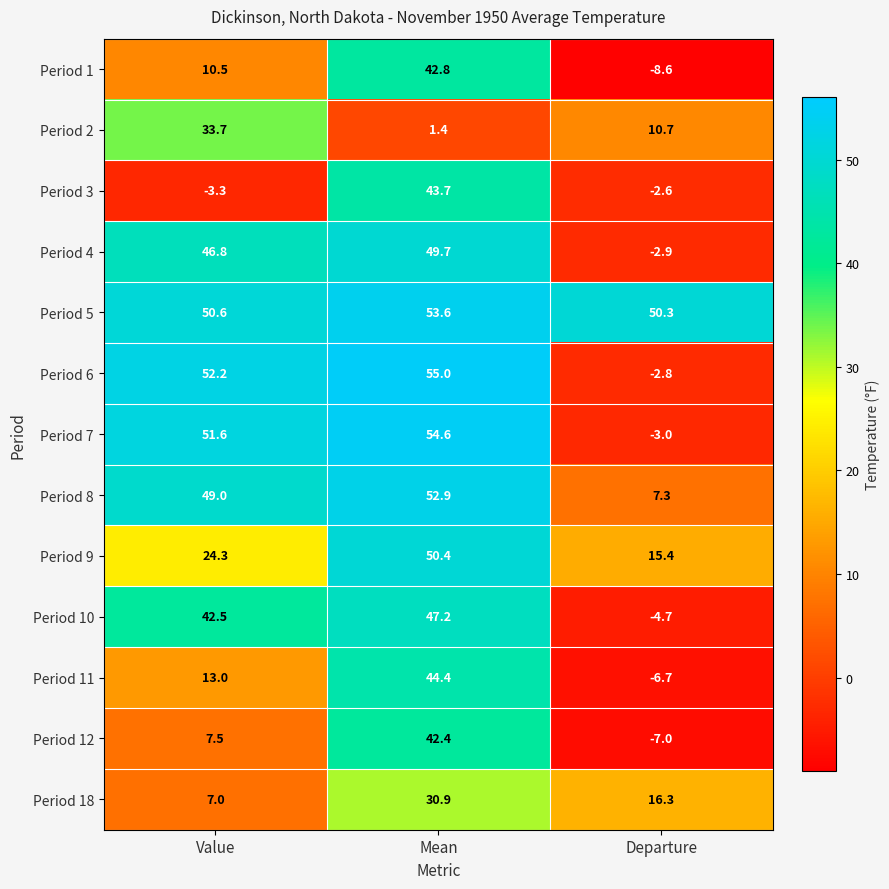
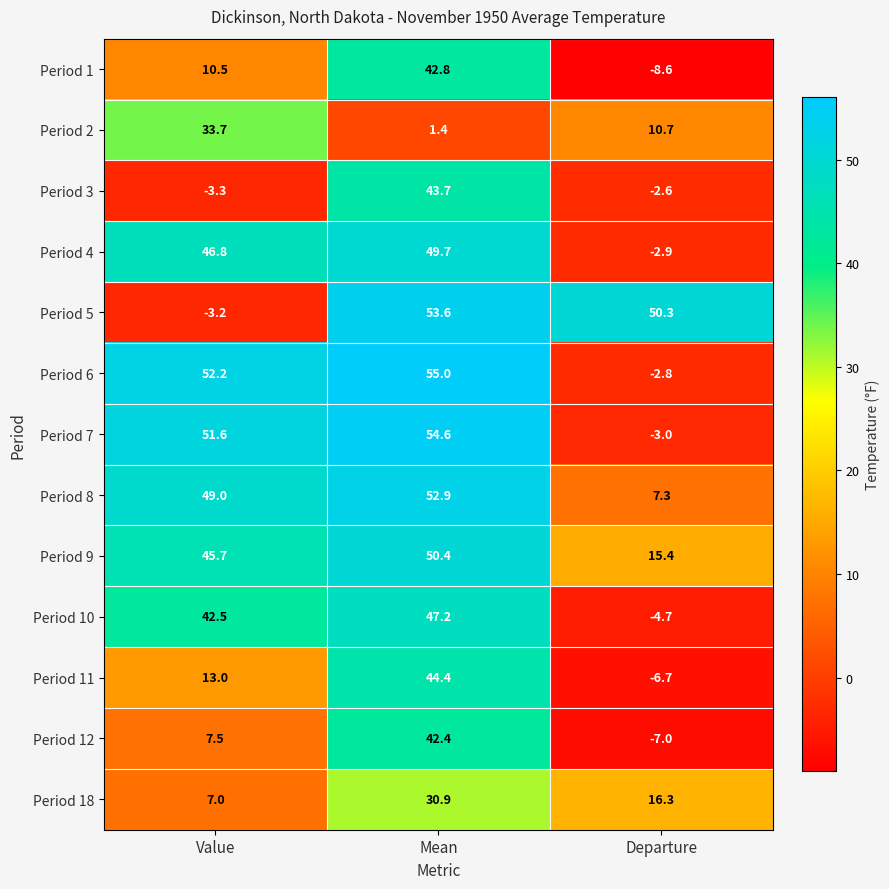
  {
    "Period 1": {
      "Value": 10.5,
      "Mean": 42.8,
      "Departure": -8.6
    },
    "Period 2": {
      "Value": 33.7,
      "Mean": 1.4,
      "Departure": 10.7
    },
    "Period 3": {
      "Value": -3.3,
      "Mean": 43.7,
      "Departure": -2.6
    },
    "Period 4": {
      "Value": 46.8,
      "Mean": 49.7,
      "Departure": -2.9
    },
    "Period 5": {
-     "Value": 50.6,
+     "Value": -3.2,
      "Mean": 53.6,
      "Departure": 50.3
    },
    "Period 6": {
      "Value": 52.2,
      "Mean": 55.0,
      "Departure": -2.8
    },
    "Period 7": {
      "Value": 51.6,
      "Mean": 54.6,
      "Departure": -3.0
    },
    "Period 8": {
      "Value": 49.0,
      "Mean": 52.9,
      "Departure": 7.3
    },
    "Period 9": {
-     "Value": 24.3,
+     "Value": 45.7,
      "Mean": 50.4,
      "Departure": 15.4
    },
    "Period 10": {
      "Value": 42.5,
      "Mean": 47.2,
      "Departure": -4.7
    },
    "Period 11": {
      "Value": 13.0,
      "Mean": 44.4,
      "Departure": -6.7
    },
    "Period 12": {
      "Value": 7.5,
      "Mean": 42.4,
      "Departure": -7.0
    },
    "Period 18": {
      "Value": 7.0,
      "Mean": 30.9,
      "Departure": 16.3
    }
  }
